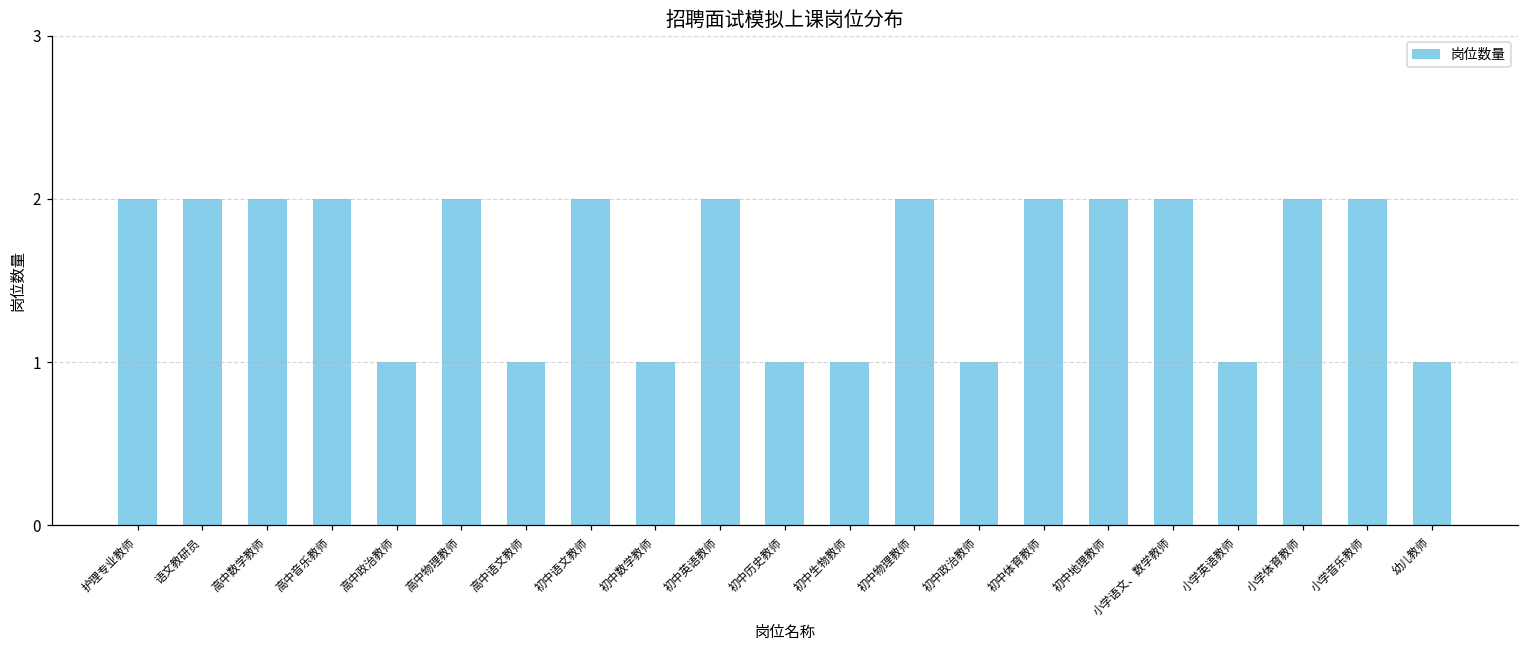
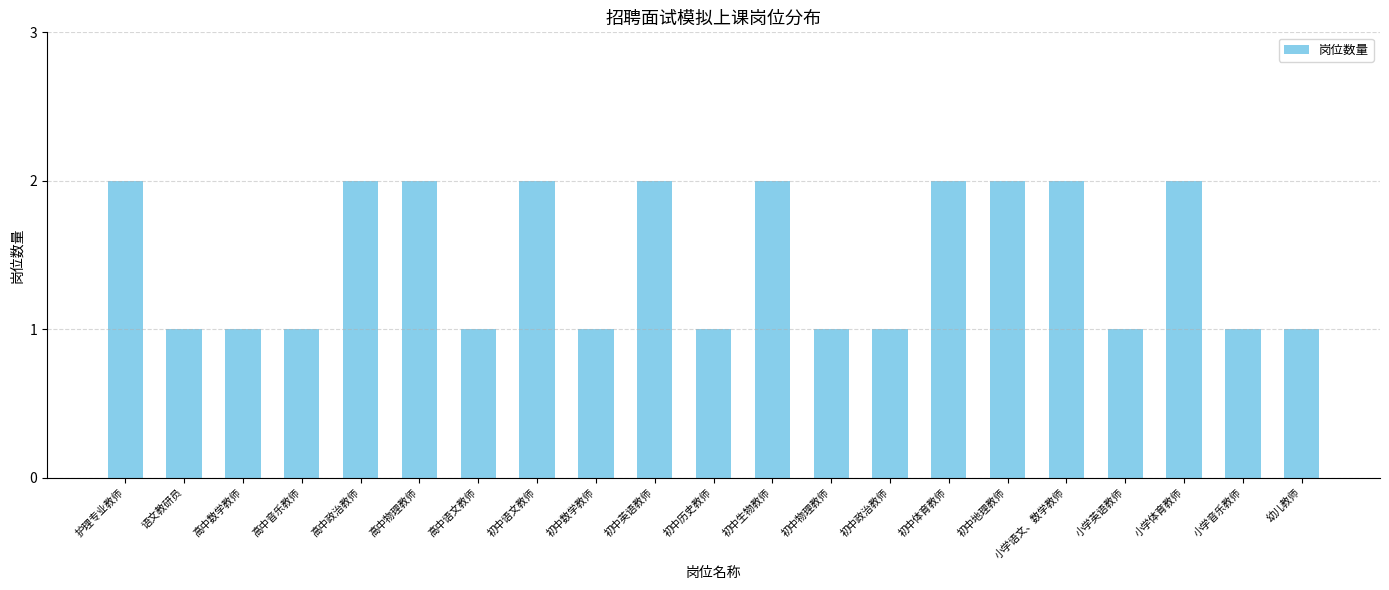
  {
    "护理专业教师": 2,
-   "语文教研员": 2,
-   "高中数学教师": 2,
-   "高中音乐教师": 2,
-   "高中政治教师": 1,
+   "语文教研员": 1,
+   "高中数学教师": 1,
+   "高中音乐教师": 1,
+   "高中政治教师": 2,
    "高中物理教师": 2,
    "高中语文教师": 1,
    "初中语文教师": 2,
    "初中数学教师": 1,
    "初中英语教师": 2,
    "初中历史教师": 1,
-   "初中生物教师": 1,
-   "初中物理教师": 2,
+   "初中生物教师": 2,
+   "初中物理教师": 1,
    "初中政治教师": 1,
    "初中体育教师": 2,
    "初中地理教师": 2,
    "小学语文、数学教师": 2,
    "小学英语教师": 1,
    "小学体育教师": 2,
-   "小学音乐教师": 2,
+   "小学音乐教师": 1,
    "幼儿教师": 1
  }
